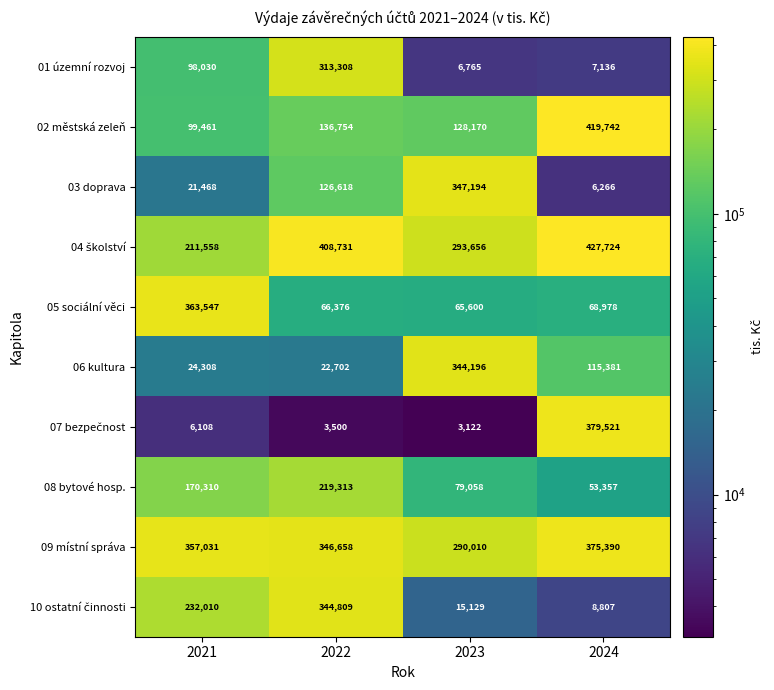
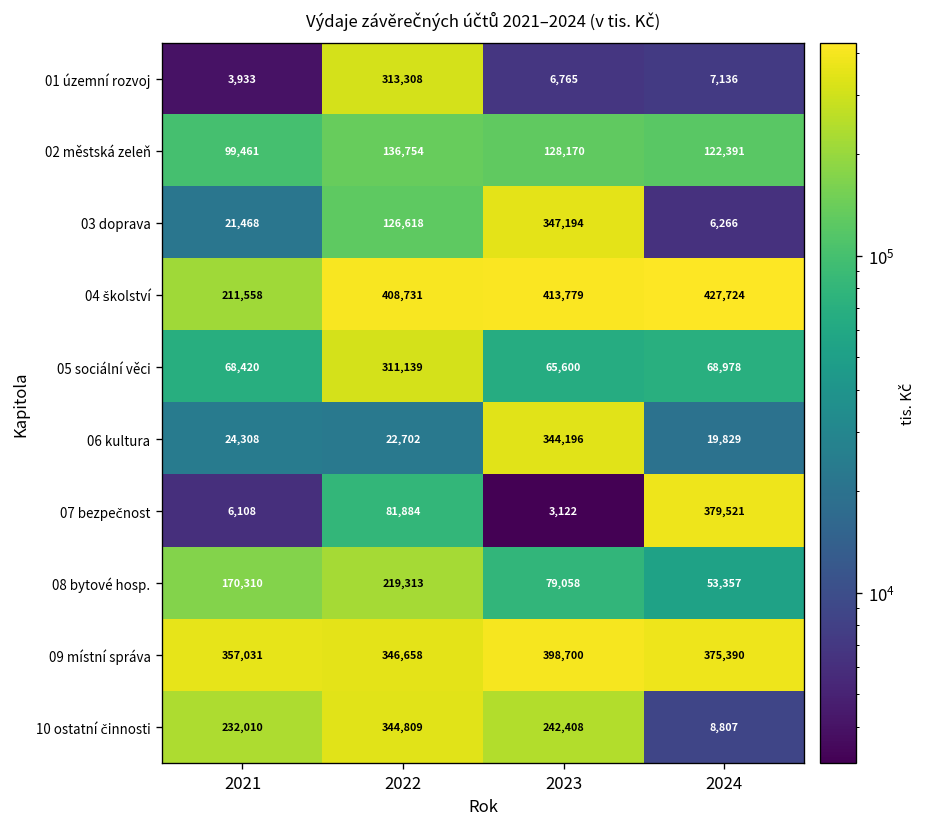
  {
    "01 územní rozvoj": {
-     "2021": "98,030",
+     "2021": "3,933",
      "2022": "313,308",
      "2023": "6,765",
      "2024": "7,136"
    },
    "02 městská zeleň": {
      "2021": "99,461",
      "2022": "136,754",
      "2023": "128,170",
-     "2024": "419,742"
+     "2024": "122,391"
    },
    "03 doprava": {
      "2021": "21,468",
      "2022": "126,618",
      "2023": "347,194",
      "2024": "6,266"
    },
    "04 školství": {
      "2021": "211,558",
      "2022": "408,731",
-     "2023": "293,656",
+     "2023": "413,779",
      "2024": "427,724"
    },
    "05 sociální věci": {
-     "2021": "363,547",
-     "2022": "66,376",
+     "2021": "68,420",
+     "2022": "311,139",
      "2023": "65,600",
      "2024": "68,978"
    },
    "06 kultura": {
      "2021": "24,308",
      "2022": "22,702",
      "2023": "344,196",
-     "2024": "115,381"
+     "2024": "19,829"
    },
    "07 bezpečnost": {
      "2021": "6,108",
-     "2022": "3,500",
+     "2022": "81,884",
      "2023": "3,122",
      "2024": "379,521"
    },
    "08 bytové hosp.": {
      "2021": "170,310",
      "2022": "219,313",
      "2023": "79,058",
      "2024": "53,357"
    },
    "09 místní správa": {
      "2021": "357,031",
      "2022": "346,658",
-     "2023": "290,010",
+     "2023": "398,700",
      "2024": "375,390"
    },
    "10 ostatní činnosti": {
      "2021": "232,010",
      "2022": "344,809",
-     "2023": "15,129",
+     "2023": "242,408",
      "2024": "8,807"
    }
  }
